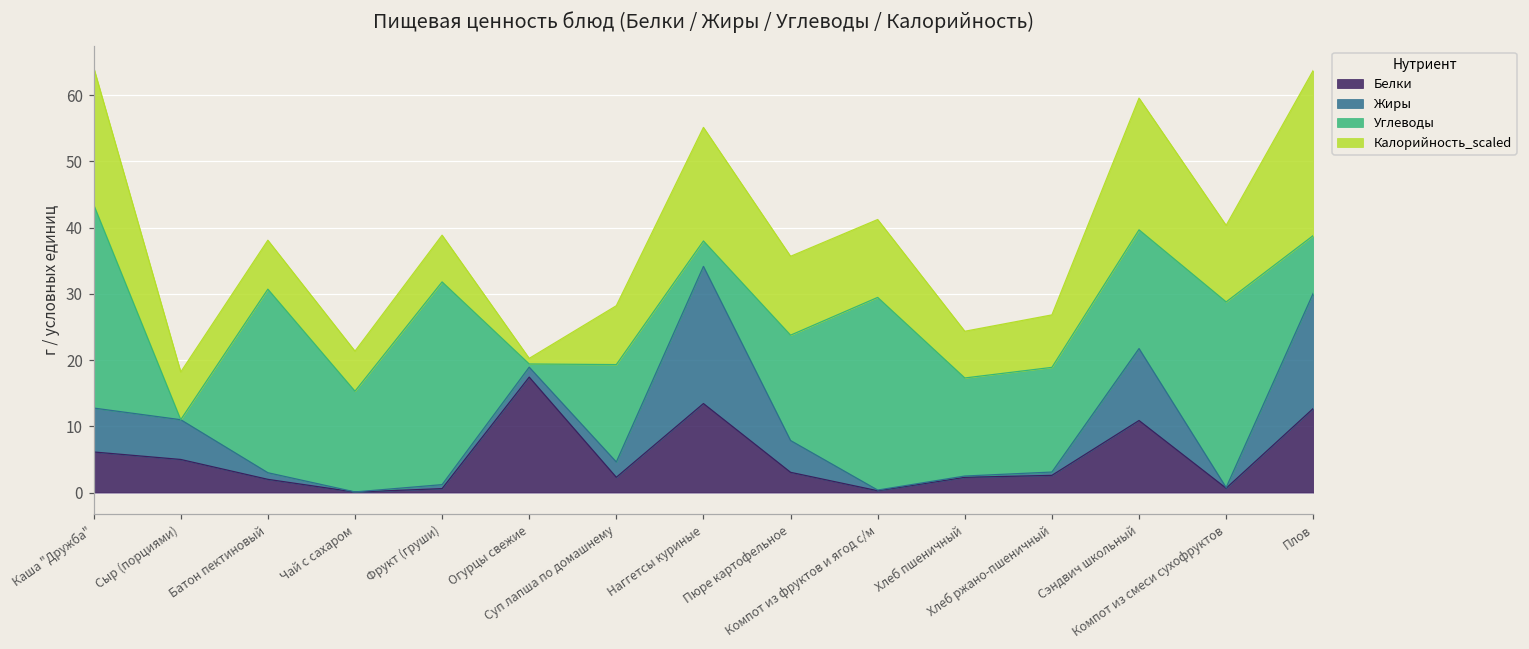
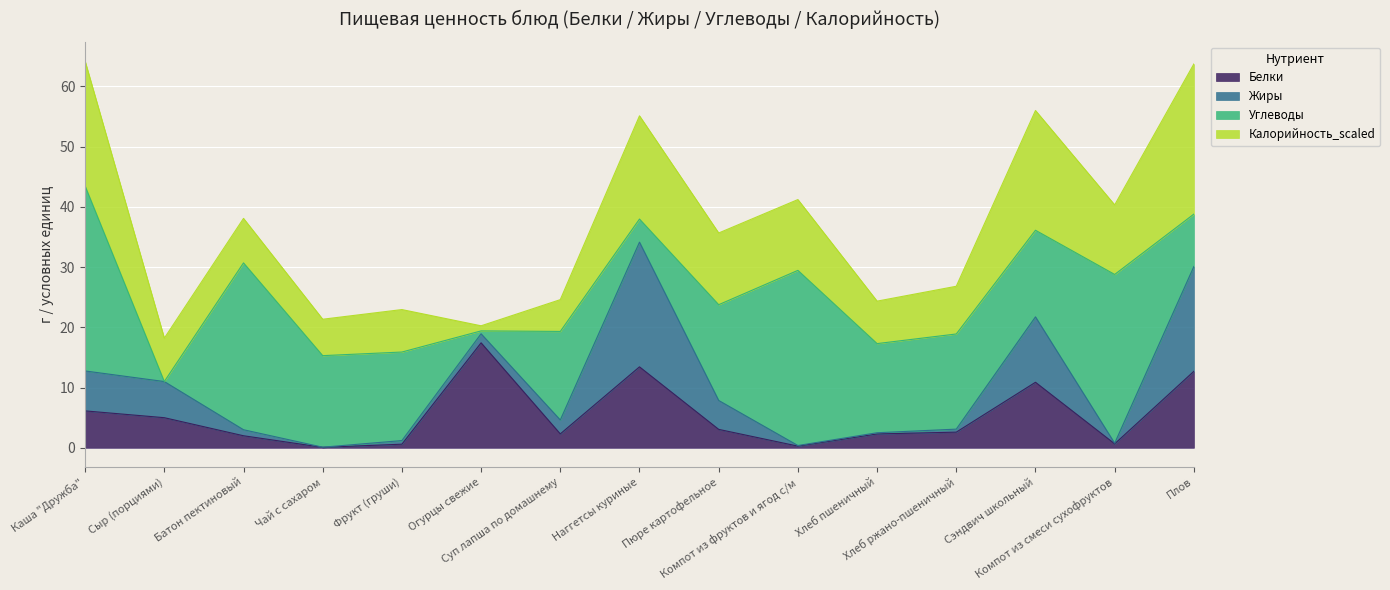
  {
    "Белки": {
      "Каша \"Дружба\"": 6,
      "Сыр (порциями)": 5,
      "Батон пектиновый": 2,
      "Фрукт (груши)": 1,
      "Огурцы свежие": 17,
      "Суп лапша по домашнему": 2,
      "Наггетсы куриные": 13,
      "Пюре картофельное": 3,
      "Хлеб ржано-пшеничный": 3,
      "Сэндвич школьный": 11,
      "Плов": 13
    },
    "Жиры": {
      "Каша \"Дружба\"": 7,
      "Батон пектиновый": 1,
      "Фрукт (груши)": 1,
      "Огурцы свежие": 2,
      "Суп лапша по домашнему": 2,
      "Наггетсы куриные": 21,
      "Пюре картофельное": 5,
      "Хлеб ржано-пшеничный": 1,
      "Сэндвич школьный": 11,
      "Плов": 17
    },
    "Углеводы": {
      "Каша \"Дружба\"": 31,
      "Батон пектиновый": 28,
      "Чай с сахаром": 15,
-     "Фрукт (груши)": 31,
+     "Фрукт (груши)": 15,
      "Огурцы свежие": 0,
      "Суп лапша по домашнему": 15,
      "Наггетсы куриные": 4,
      "Пюре картофельное": 16,
      "Компот из фруктов и ягод с/м": 29,
      "Хлеб пшеничный": 15,
      "Хлеб ржано-пшеничный": 16,
-     "Сэндвич школьный": 18,
+     "Сэндвич школьный": 14,
      "Компот из смеси сухофруктов": 28,
      "Плов": 9
    },
    "Калорийность_scaled": {
      "Каша \"Дружба\"": 21,
      "Сыр (порциями)": 7,
      "Батон пектиновый": 7,
      "Чай с сахаром": 6,
      "Фрукт (груши)": 7,
      "Огурцы свежие": 1,
-     "Суп лапша по домашнему": 9,
+     "Суп лапша по домашнему": 5,
      "Наггетсы куриные": 17,
      "Пюре картофельное": 12,
      "Компот из фруктов и ягод с/м": 12,
      "Хлеб пшеничный": 7,
      "Хлеб ржано-пшеничный": 8,
      "Сэндвич школьный": 20,
      "Компот из смеси сухофруктов": 12,
      "Плов": 25
    }
  }
